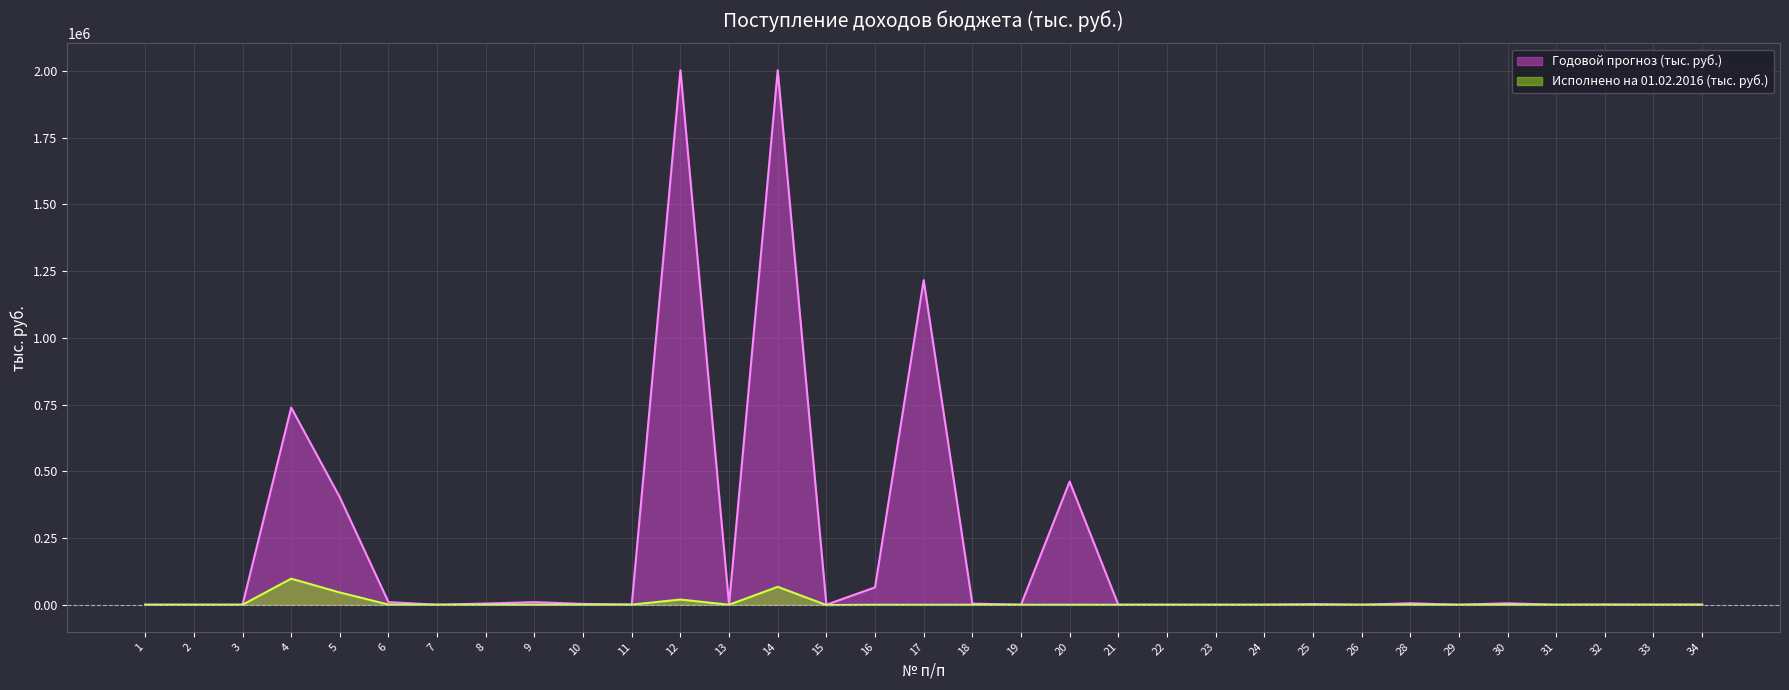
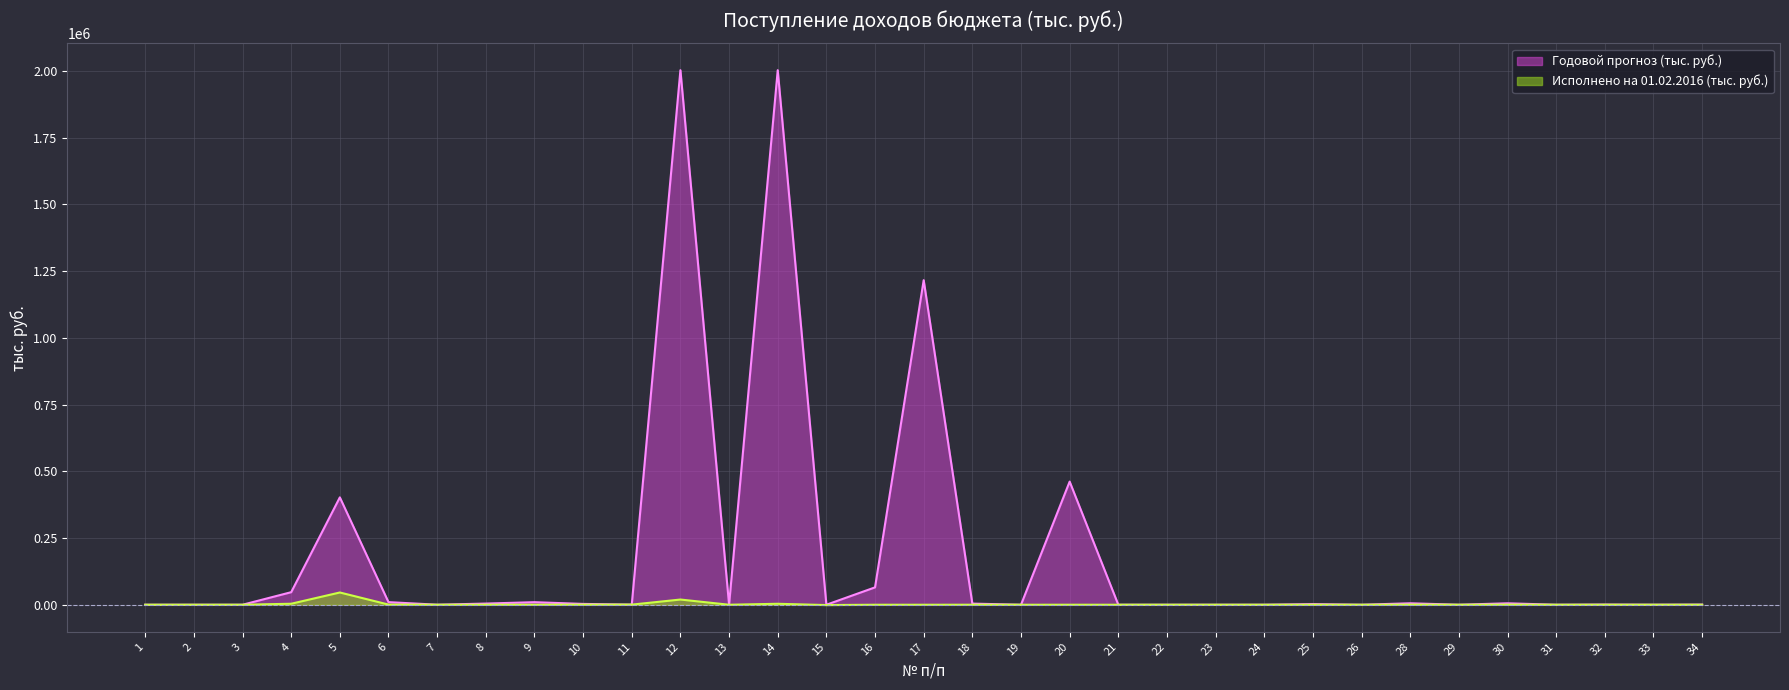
  {
    "Годовой прогноз (тыс. руб.)": {
-     "4": 740000,
+     "4": 50000,
      "5": 400000,
      "12": 2000000,
      "14": 2000000,
      "16": 70000,
      "17": 1220000,
      "20": 460000
    },
    "Исполнено на 01.02.2016 (тыс. руб.)": {
-     "4": 100000,
+     "4": 0,
      "5": 50000,
      "12": 20000,
-     "14": 70000,
+     "14": 0,
      "16": 0,
      "17": 0,
      "20": 0
    }
  }
